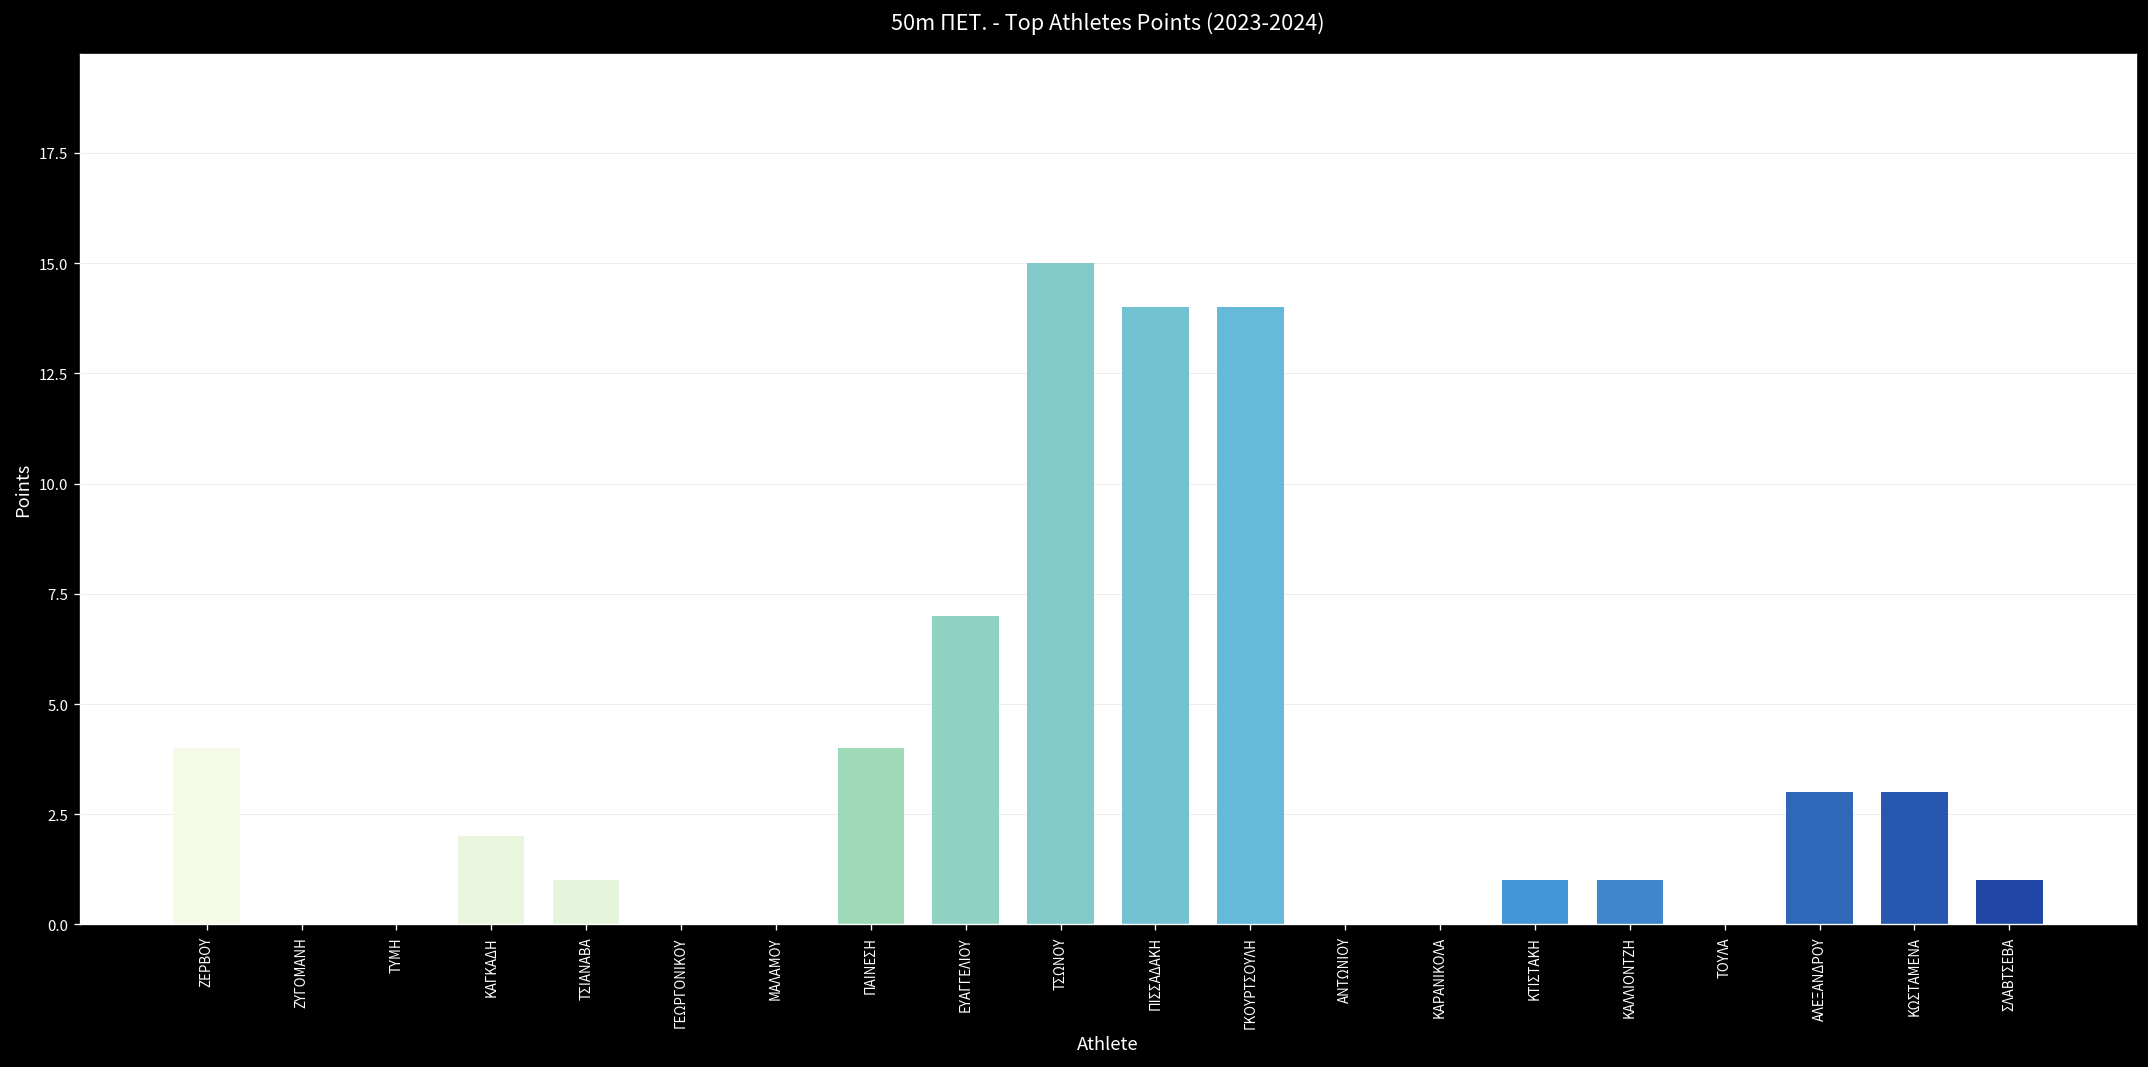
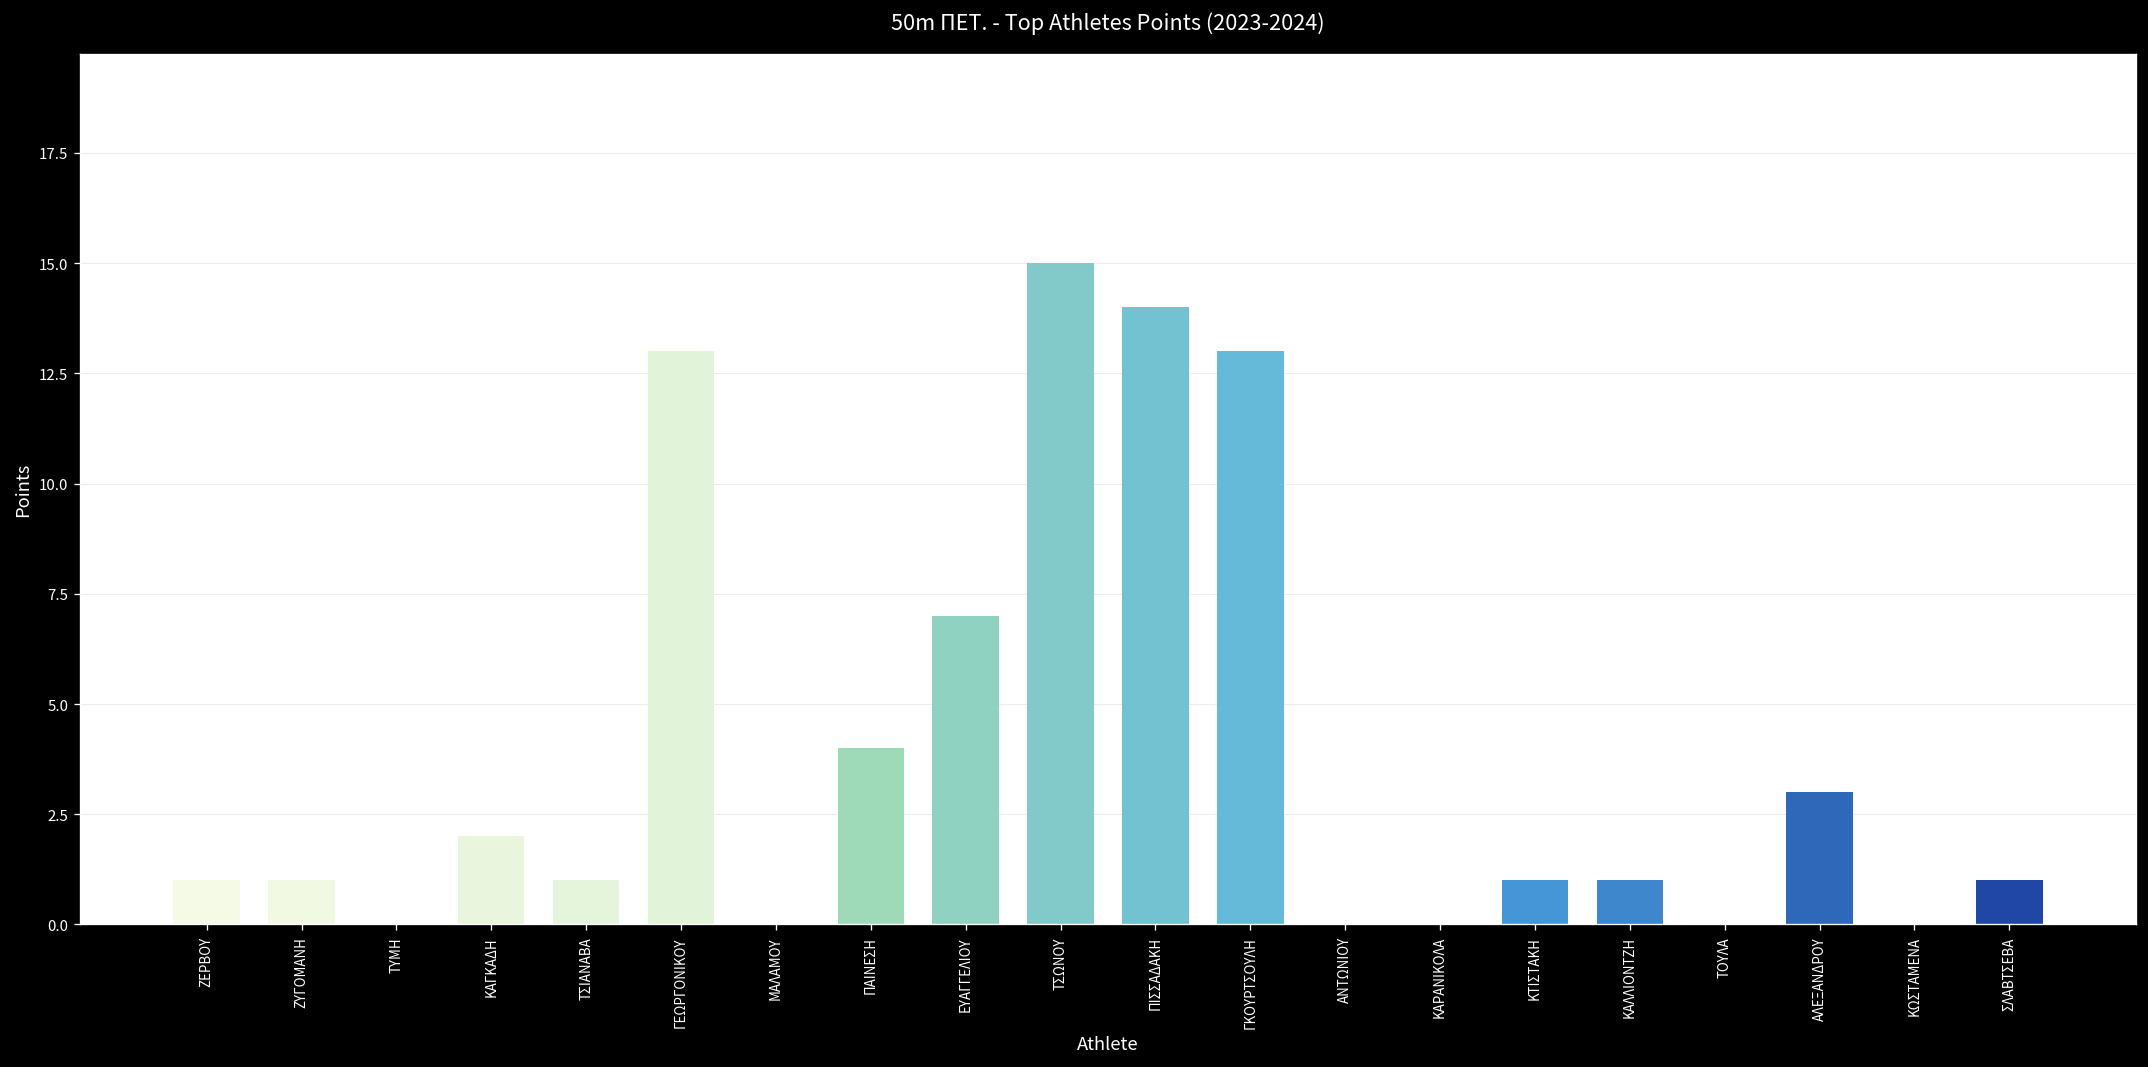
  {
-   "ΖΕΡΒΟΥ": 4,
-   "ΖΥΓΟΜΑΝΗ": 0,
+   "ΖΕΡΒΟΥ": 1,
+   "ΖΥΓΟΜΑΝΗ": 1,
    "ΤΥΜΗ": 0,
    "ΚΑΓΚΑΔΗ": 2,
    "ΤΣΙΑΝΑΒΑ": 1,
-   "ΓΕΩΡΓΟΝΙΚΟΥ": 0,
+   "ΓΕΩΡΓΟΝΙΚΟΥ": 13,
    "ΜΑΛΑΜΟΥ": 0,
    "ΠΑΙΝΕΣΗ": 4,
    "ΕΥΑΓΓΕΛΙΟΥ": 7,
    "ΤΣΩΝΟΥ": 15,
    "ΠΙΣΣΑΔΑΚΗ": 14,
-   "ΓΚΟΥΡΤΣΟΥΛΗ": 14,
+   "ΓΚΟΥΡΤΣΟΥΛΗ": 13,
    "ΑΝΤΩΝΙΟΥ": 0,
    "ΚΑΡΑΝΙΚΟΛΑ": 0,
    "ΚΤΙΣΤΑΚΗ": 1,
    "ΚΑΛΛΙΟΝΤΖΗ": 1,
    "ΤΟΥΛΑ": 0,
    "ΑΛΕΞΑΝΔΡΟΥ": 3,
-   "ΚΩΣΤΑΜΕΝΑ": 3,
+   "ΚΩΣΤΑΜΕΝΑ": 0,
    "ΣΛΑΒΤΣΕΒΑ": 1
  }
